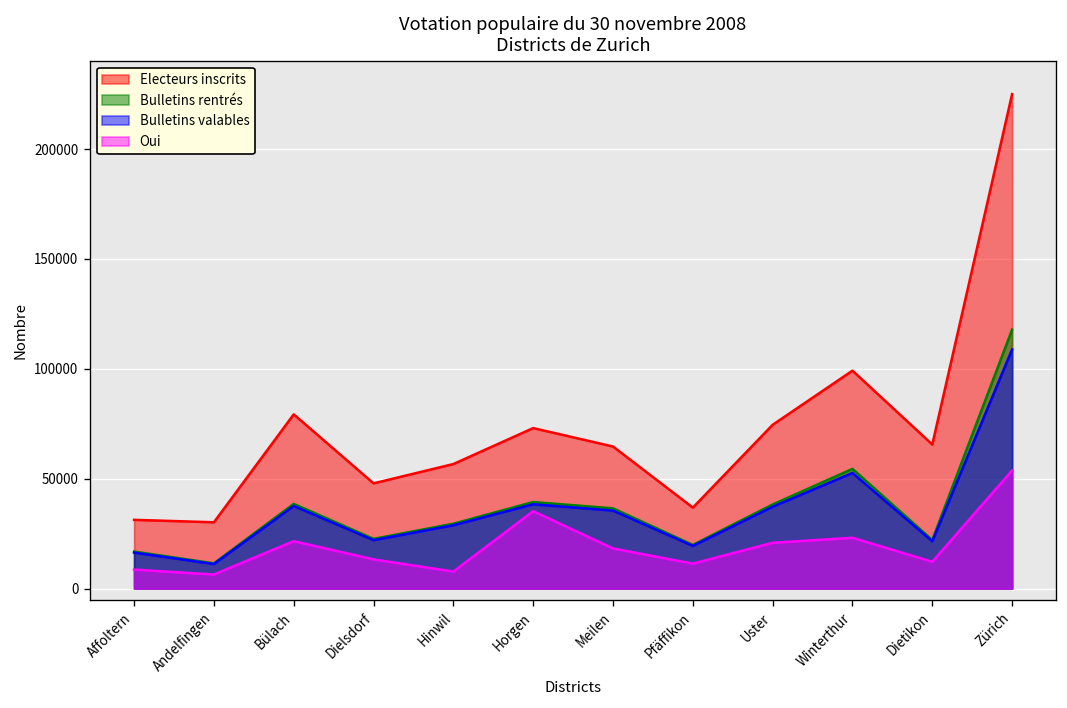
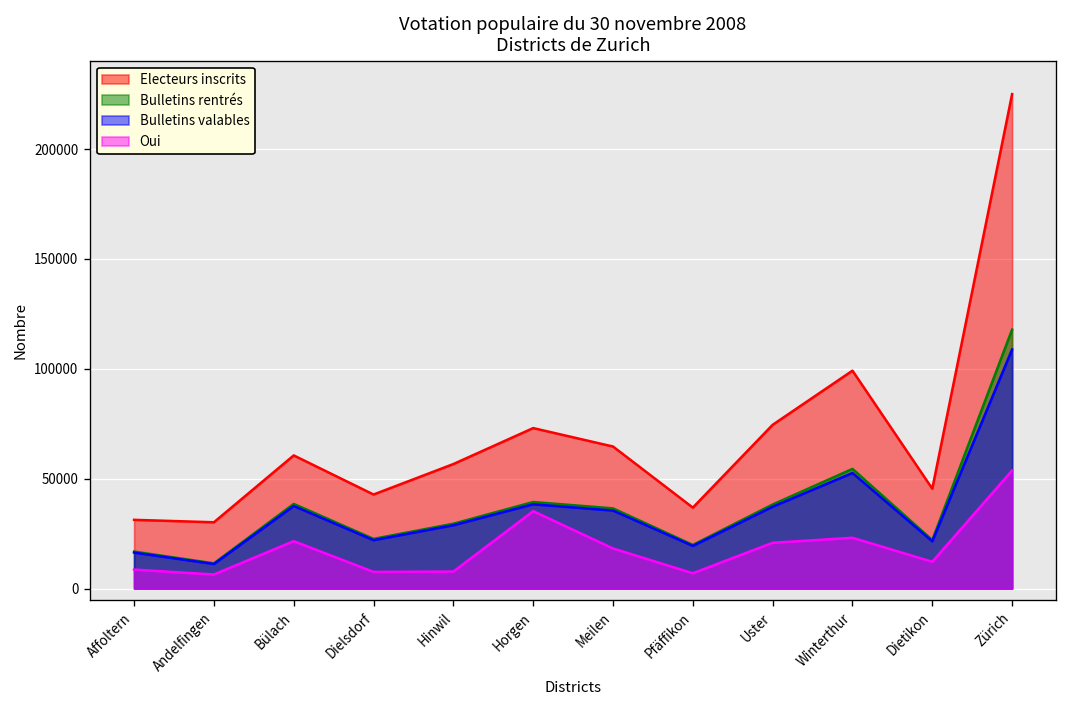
  {
    "Electeurs inscrits": {
      "Affoltern": 31000,
      "Andelfingen": 30000,
-     "Bülach": 79000,
-     "Dielsdorf": 48000,
+     "Bülach": 61000,
+     "Dielsdorf": 43000,
      "Hinwil": 57000,
      "Horgen": 73000,
      "Meilen": 65000,
      "Pfäffikon": 37000,
      "Uster": 75000,
      "Winterthur": 99000,
-     "Dietikon": 66000,
+     "Dietikon": 45000,
      "Zürich": 225000
    },
    "Bulletins rentrés": {
      "Winterthur": 54000,
      "Zürich": 118000
    },
    "Bulletins valables": {
      "Winterthur": 53000,
      "Zürich": 109000
    },
    "Oui": {
      "Affoltern": 9000,
      "Andelfingen": 6000,
      "Bülach": 22000,
-     "Dielsdorf": 13000,
+     "Dielsdorf": 8000,
      "Hinwil": 8000,
      "Horgen": 35000,
      "Meilen": 18000,
-     "Pfäffikon": 11000,
+     "Pfäffikon": 7000,
      "Uster": 21000,
      "Winterthur": 23000,
      "Dietikon": 12000,
      "Zürich": 54000
    }
  }
